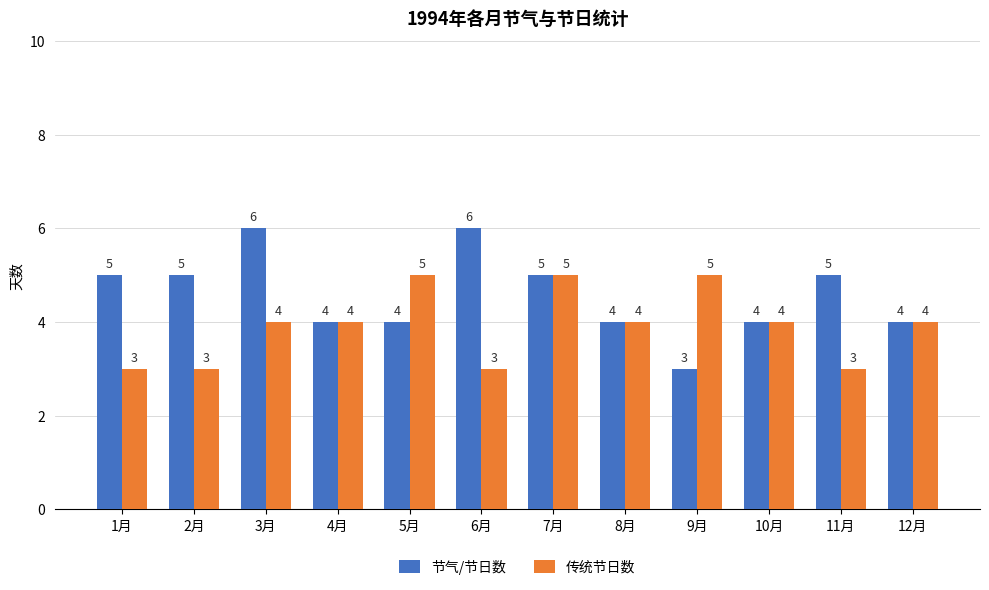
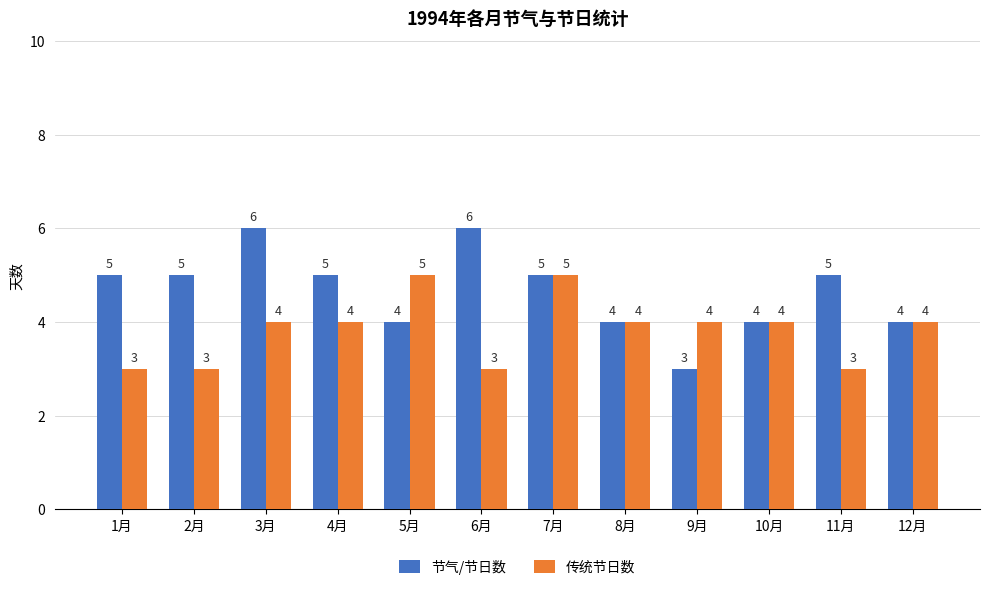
  {
    "节气/节日数": {
      "1月": 5,
      "2月": 5,
      "3月": 6,
-     "4月": 4,
+     "4月": 5,
      "5月": 4,
      "6月": 6,
      "7月": 5,
      "8月": 4,
      "9月": 3,
      "10月": 4,
      "11月": 5,
      "12月": 4
    },
    "传统节日数": {
      "1月": 3,
      "2月": 3,
      "3月": 4,
      "4月": 4,
      "5月": 5,
      "6月": 3,
      "7月": 5,
      "8月": 4,
-     "9月": 5,
+     "9月": 4,
      "10月": 4,
      "11月": 3,
      "12月": 4
    }
  }
